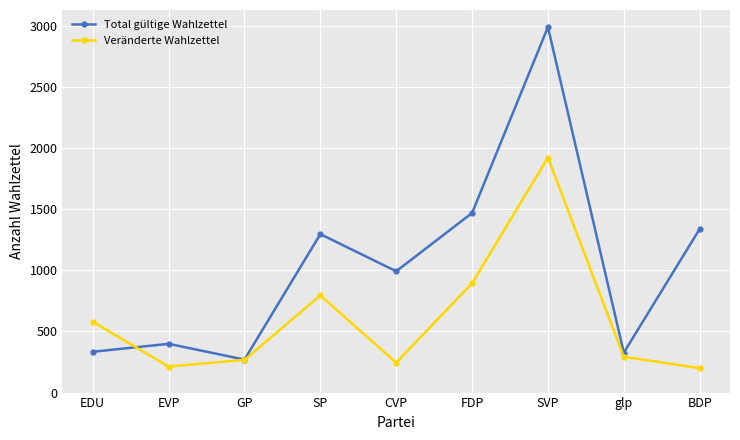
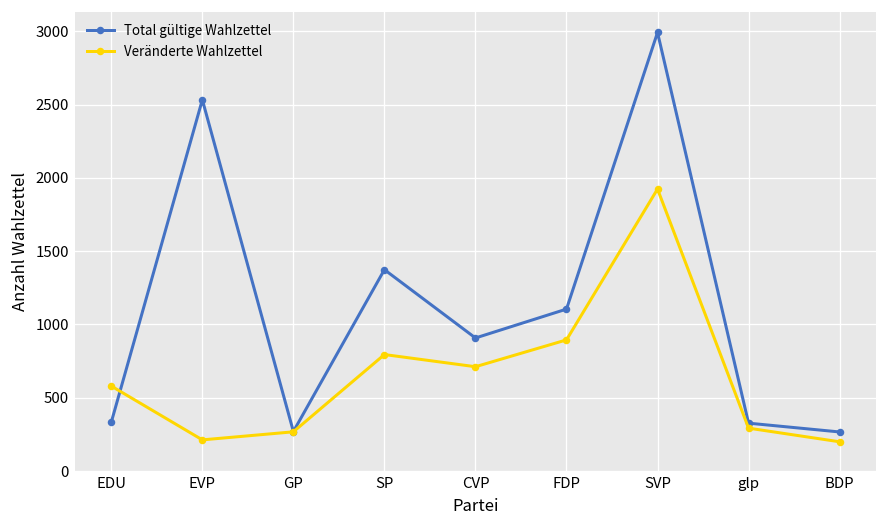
  {
    "Total gültige Wahlzettel": {
      "EDU": 330,
-     "EVP": 400,
-     "SP": 1300,
-     "CVP": 990,
-     "FDP": 1470,
+     "EVP": 2530,
+     "SP": 1370,
+     "CVP": 910,
+     "FDP": 1110,
      "SVP": 2990,
      "glp": 330,
-     "BDP": 1340
+     "BDP": 270
    },
    "Veränderte Wahlzettel": {
      "EDU": 580,
      "EVP": 210,
      "SP": 800,
-     "CVP": 250,
+     "CVP": 710,
      "FDP": 900,
      "SVP": 1920,
      "glp": 290,
      "BDP": 200
    }
  }
